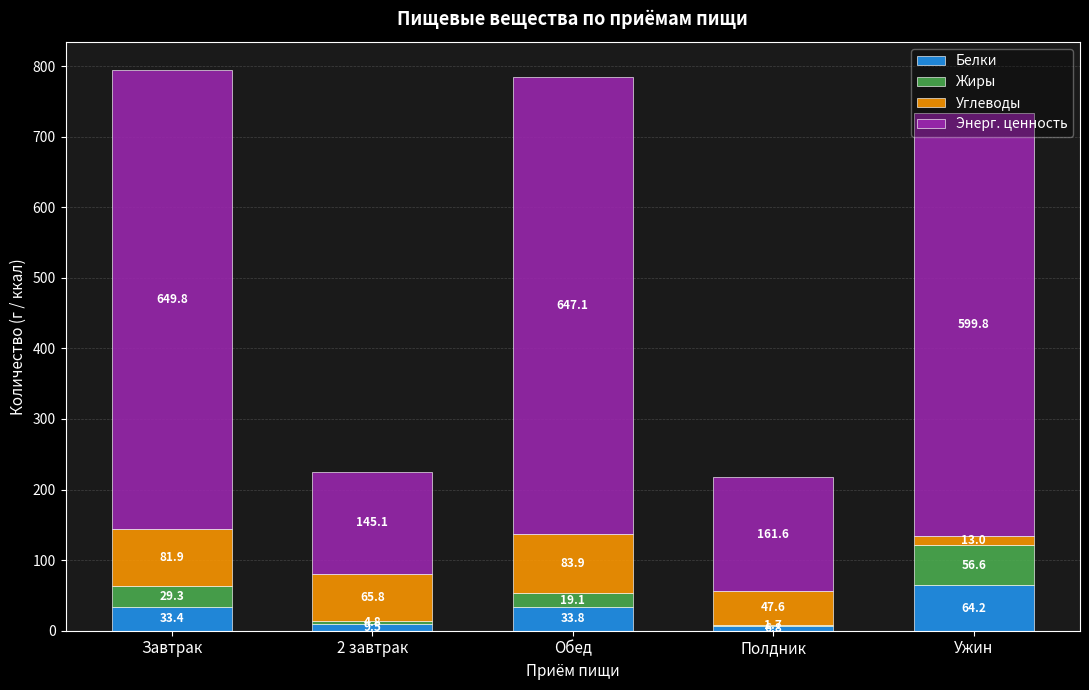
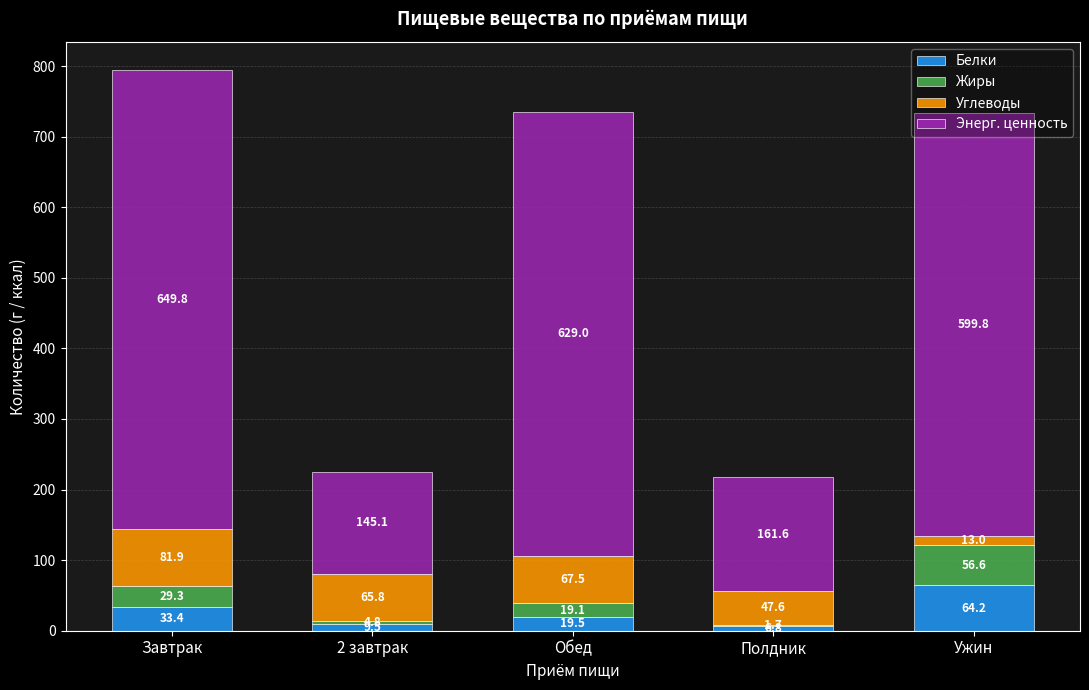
  {
    "Белки": {
      "Завтрак": 33.4,
-     "Обед": 33.8,
+     "Обед": 19.5,
      "Ужин": 64.2
    },
    "Жиры": {
      "Завтрак": 29.3,
      "Обед": 19.1,
      "Ужин": 56.6
    },
    "Углеводы": {
      "Завтрак": 81.9,
      "2 завтрак": 65.8,
-     "Обед": 83.9,
+     "Обед": 67.5,
      "Полдник": 47.6,
      "Ужин": 13.0
    },
    "Энерг. ценность": {
      "Завтрак": 649.8,
      "2 завтрак": 145.1,
-     "Обед": 647.1,
+     "Обед": 629.0,
      "Полдник": 161.6
    }
  }
